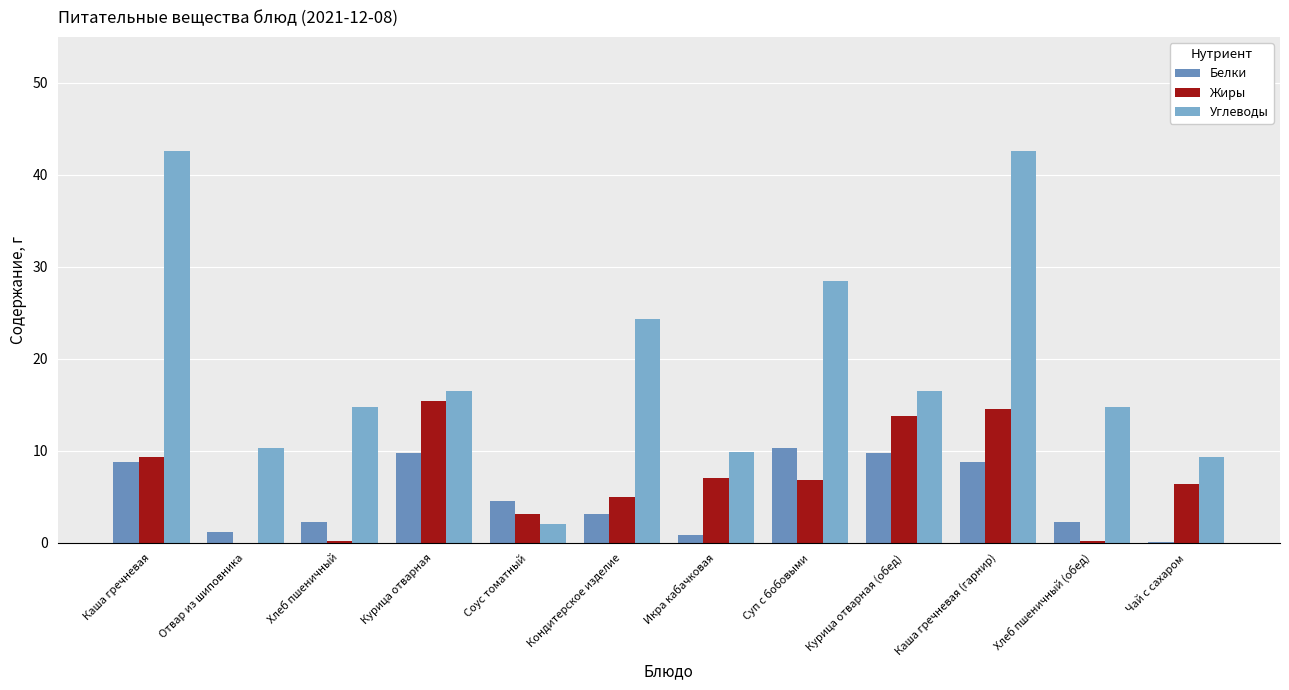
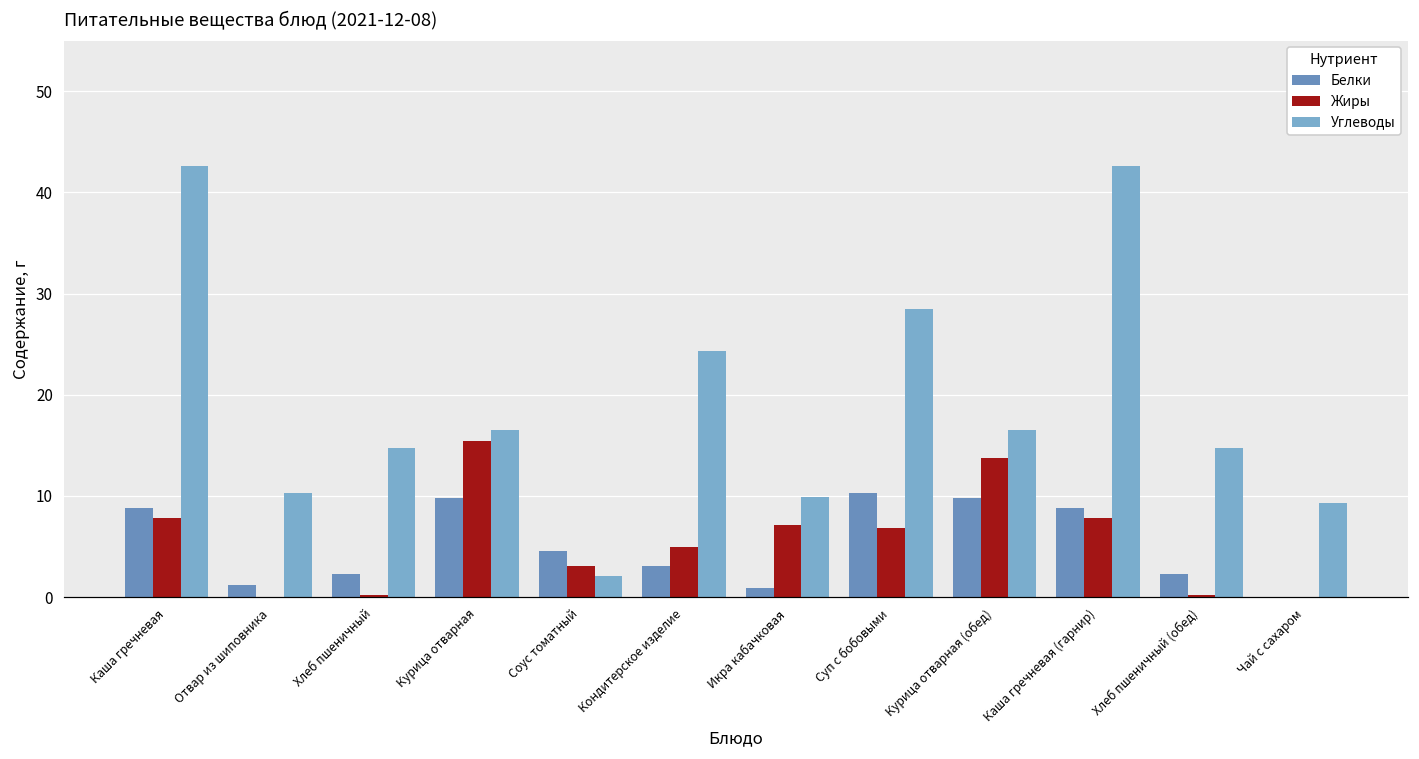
  {
    "Жиры": {
-     "Каша гречневая": 9,
+     "Каша гречневая": 8,
      "Отвар из шиповника": 0,
      "Курица отварная": 15,
      "Соус томатный": 3,
      "Кондитерское изделие": 5,
      "Икра кабачковая": 7,
      "Суп с бобовыми": 7,
      "Курица отварная (обед)": 14,
-     "Каша гречневая (гарнир)": 15,
-     "Чай с сахаром": 6
+     "Каша гречневая (гарнир)": 8,
+     "Чай с сахаром": 0
    }
  }
